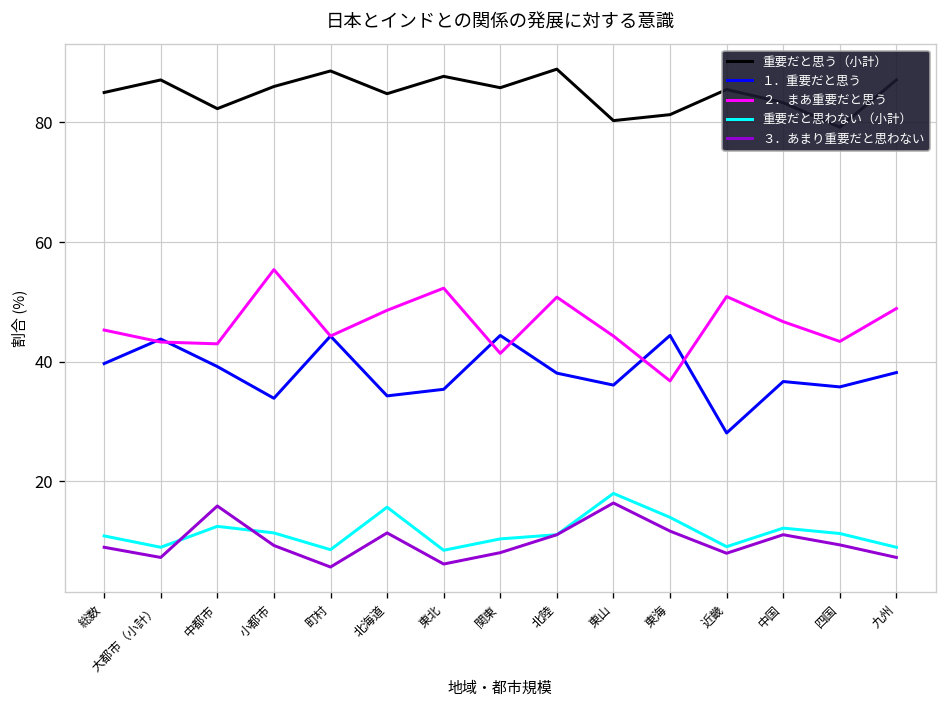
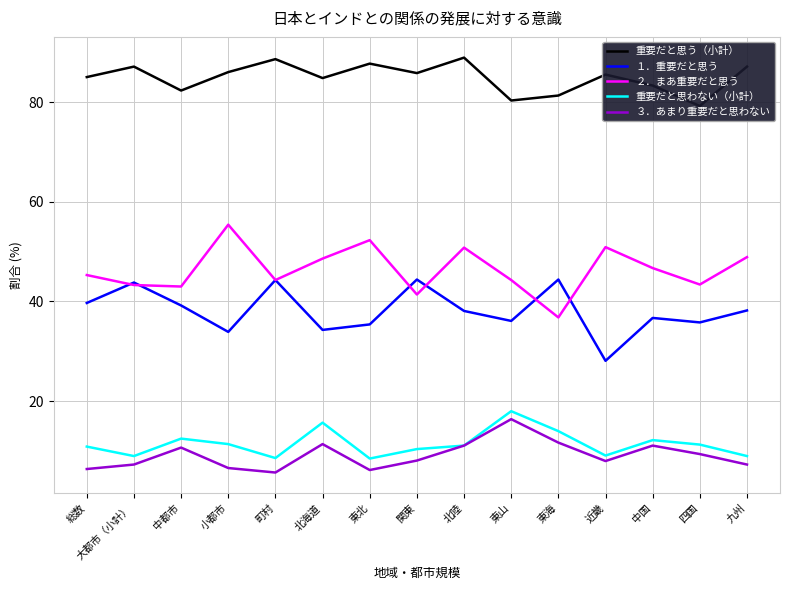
  {
    "重要だと思う（小計）": {
      "総数": 85,
      "大都市（小計）": 87,
      "中都市": 82,
      "小都市": 86,
      "町村": 89,
      "北海道": 85,
      "東北": 88,
      "関東": 86,
      "北陸": 89,
      "東山": 80,
      "東海": 81
    },
    "１．重要だと思う": {
      "総数": 40,
      "中都市": 39,
      "小都市": 34,
      "北海道": 34,
      "東北": 35,
      "関東": 44,
      "北陸": 38,
      "東山": 36,
      "東海": 44,
      "近畿": 28,
      "中国": 37,
      "四国": 36,
      "九州": 38
    },
    "２．まあ重要だと思う": {
      "総数": 45,
      "中都市": 43,
      "小都市": 55,
      "北海道": 49,
      "東北": 52,
      "関東": 41,
      "北陸": 51,
      "東山": 44,
      "東海": 37,
      "近畿": 51,
      "中国": 47,
      "四国": 43,
      "九州": 49
    },
    "重要だと思わない（小計）": {
      "総数": 11,
      "大都市（小計）": 9,
      "中都市": 13,
      "小都市": 11,
      "町村": 9,
      "北海道": 16,
      "東北": 9,
      "関東": 10,
      "東山": 18,
      "東海": 14,
      "近畿": 9,
      "中国": 12,
      "四国": 11,
      "九州": 9
    },
    "３．あまり重要だと思わない": {
-     "総数": 9,
+     "総数": 6,
      "大都市（小計）": 7,
-     "中都市": 16,
-     "小都市": 9,
+     "中都市": 11,
+     "小都市": 7,
      "町村": 6,
      "北海道": 11,
      "東北": 6,
      "関東": 8,
      "東山": 16,
      "東海": 12,
      "近畿": 8,
      "中国": 11,
      "四国": 9,
      "九州": 7
    }
  }
